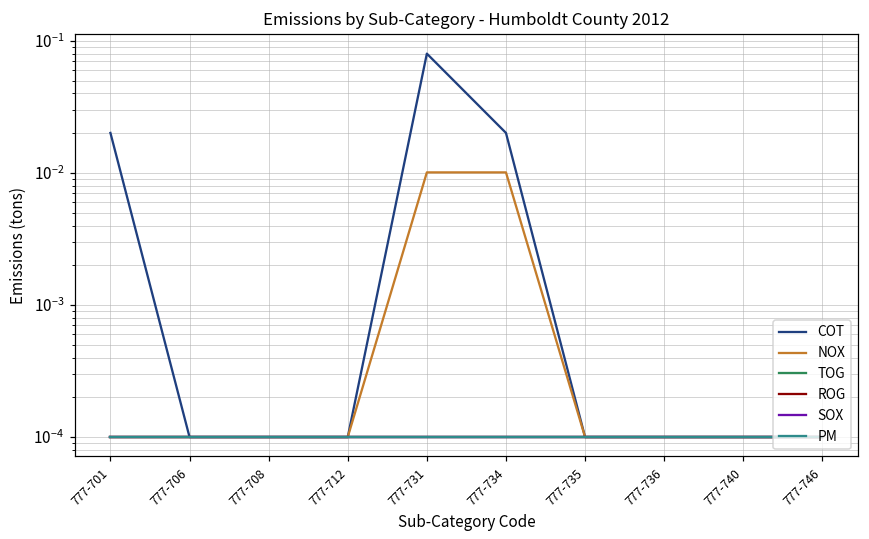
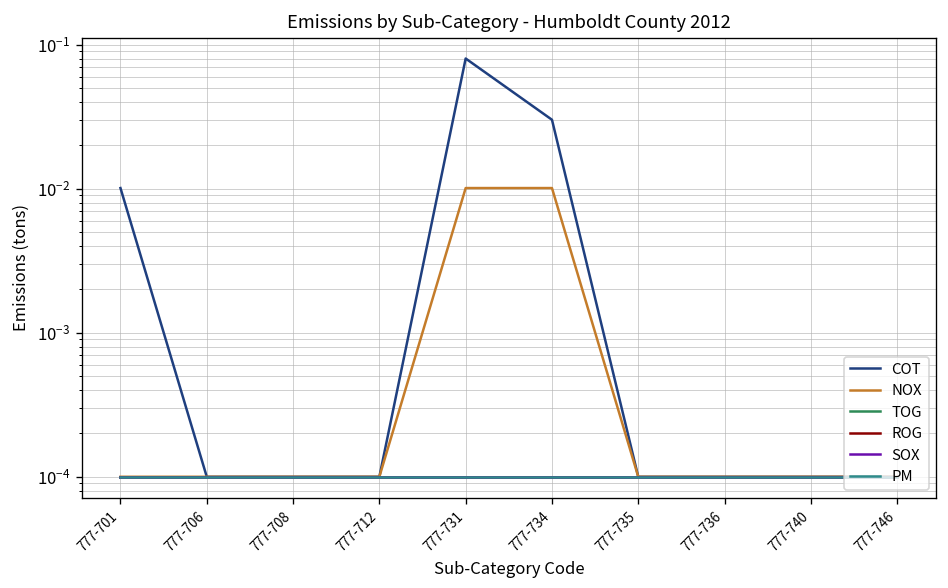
  {
    "COT": {
-     "777-701": 0.020,
+     "777-701": 0.010,
      "777-731": 0.08,
-     "777-734": 0.020
+     "777-734": 0.030
    },
    "NOX": {
      "777-731": 0.010,
      "777-734": 0.010
    },
    "PM": {
      "777-731": 0.00010,
      "777-734": 0.00010
    }
  }
